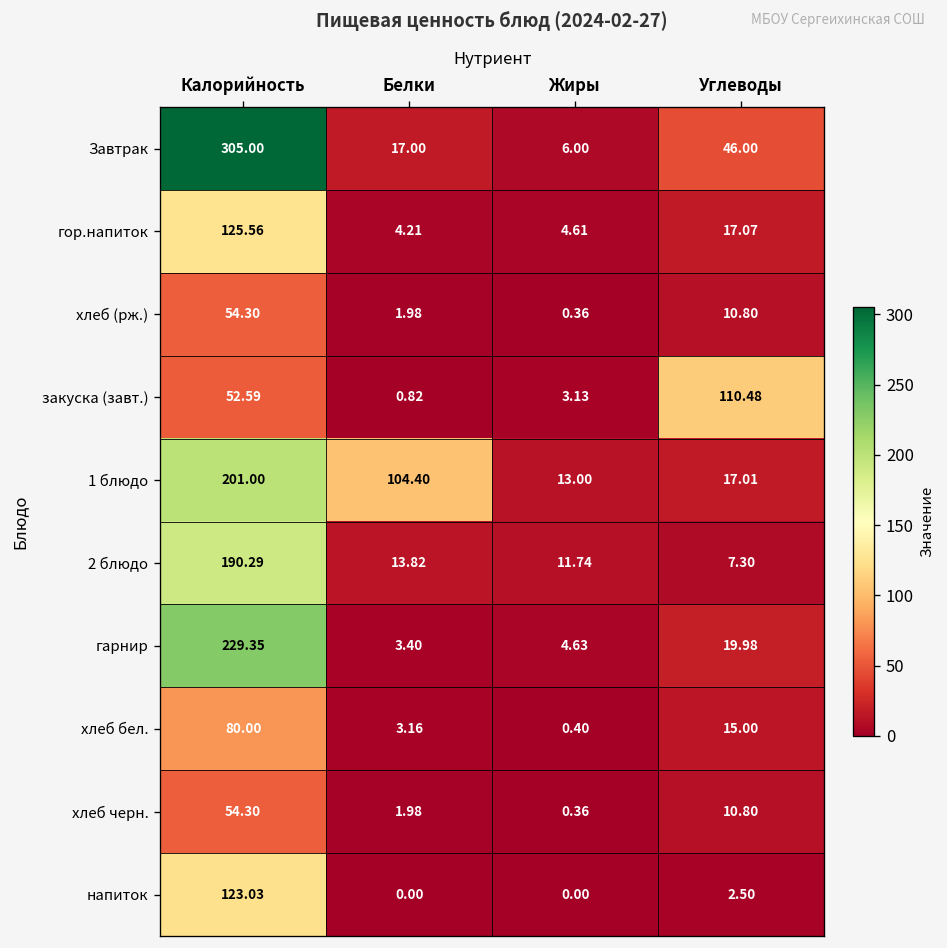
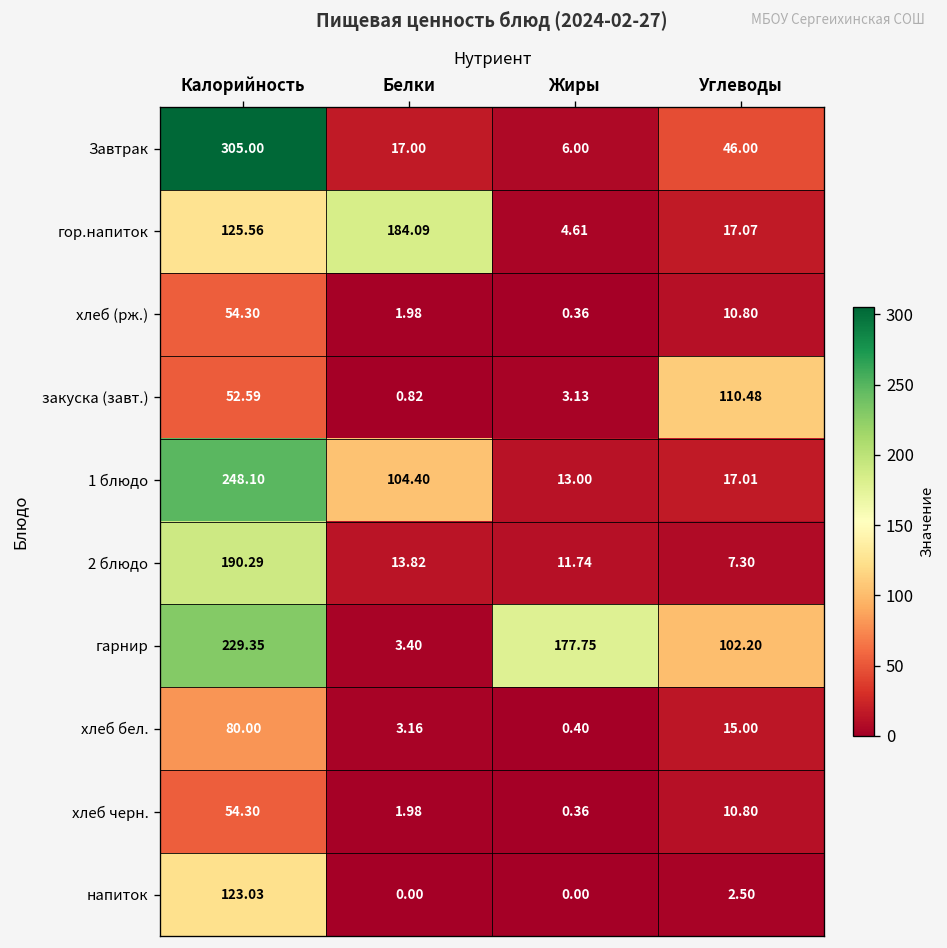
  {
    "Завтрак": {
      "Калорийность": 305.00,
      "Белки": 17.00,
      "Жиры": 6.00,
      "Углеводы": 46.00
    },
    "гор.напиток": {
      "Калорийность": 125.56,
-     "Белки": 4.21,
+     "Белки": 184.09,
      "Жиры": 4.61,
      "Углеводы": 17.07
    },
    "хлеб (рж.)": {
      "Калорийность": 54.30,
      "Белки": 1.98,
      "Жиры": 0.36,
      "Углеводы": 10.80
    },
    "закуска (завт.)": {
      "Калорийность": 52.59,
      "Белки": 0.82,
      "Жиры": 3.13,
      "Углеводы": 110.48
    },
    "1 блюдо": {
-     "Калорийность": 201.00,
+     "Калорийность": 248.10,
      "Белки": 104.40,
      "Жиры": 13.00,
      "Углеводы": 17.01
    },
    "2 блюдо": {
      "Калорийность": 190.29,
      "Белки": 13.82,
      "Жиры": 11.74,
      "Углеводы": 7.30
    },
    "гарнир": {
      "Калорийность": 229.35,
      "Белки": 3.40,
-     "Жиры": 4.63,
-     "Углеводы": 19.98
+     "Жиры": 177.75,
+     "Углеводы": 102.20
    },
    "хлеб бел.": {
      "Калорийность": 80.00,
      "Белки": 3.16,
      "Жиры": 0.40,
      "Углеводы": 15.00
    },
    "хлеб черн.": {
      "Калорийность": 54.30,
      "Белки": 1.98,
      "Жиры": 0.36,
      "Углеводы": 10.80
    },
    "напиток": {
      "Калорийность": 123.03,
      "Белки": 0.00,
      "Жиры": 0.00,
      "Углеводы": 2.50
    }
  }
